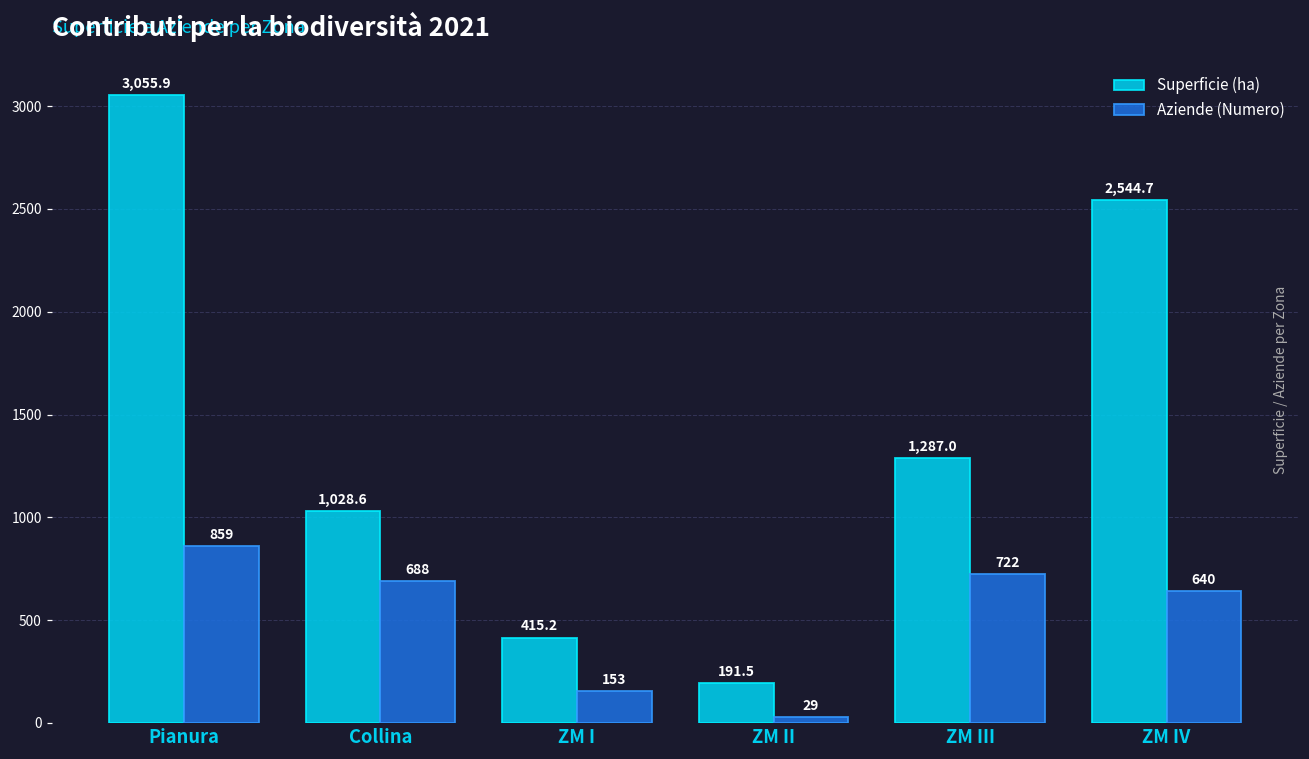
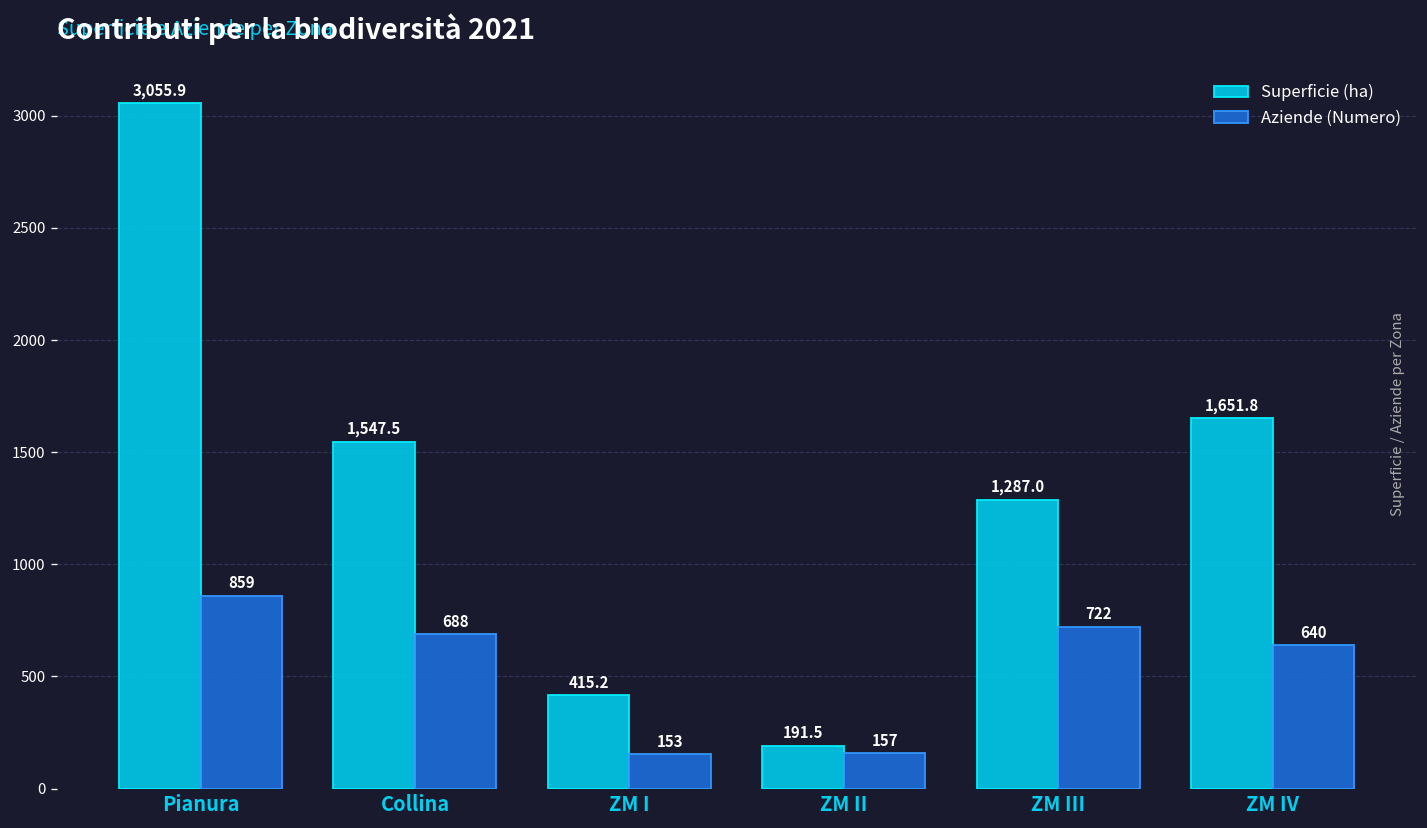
  {
    "Superficie (ha)": {
      "Pianura": "3,055.9",
-     "Collina": "1,028.6",
+     "Collina": "1,547.5",
      "ZM I": "415.2",
      "ZM II": "191.5",
      "ZM III": "1,287.0",
-     "ZM IV": "2,544.7"
+     "ZM IV": "1,651.8"
    },
    "Aziende (Numero)": {
      "Pianura": "859",
      "Collina": "688",
      "ZM I": "153",
-     "ZM II": "29",
+     "ZM II": "157",
      "ZM III": "722",
      "ZM IV": "640"
    }
  }
